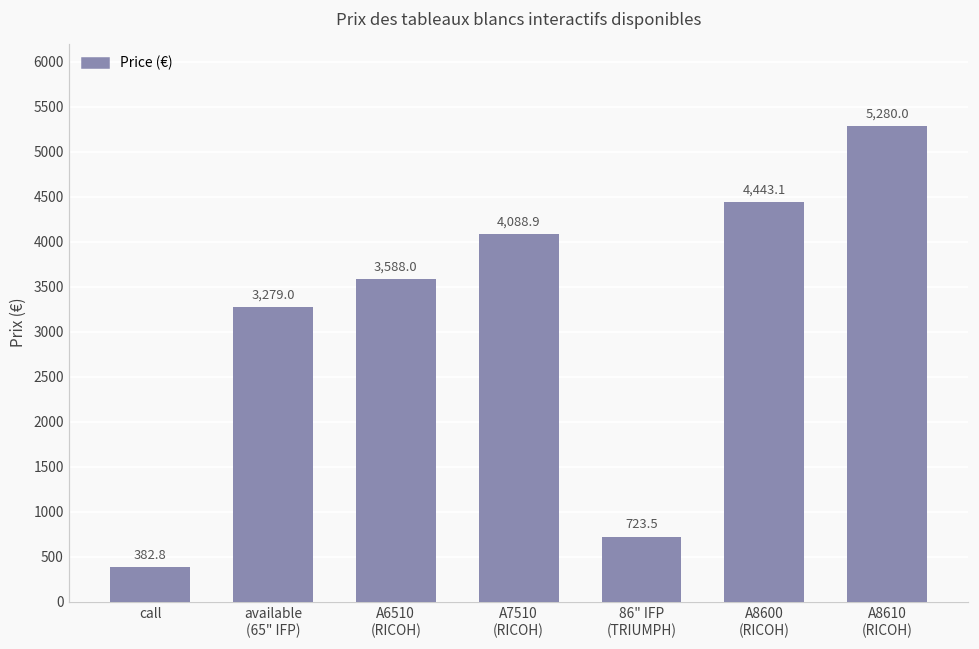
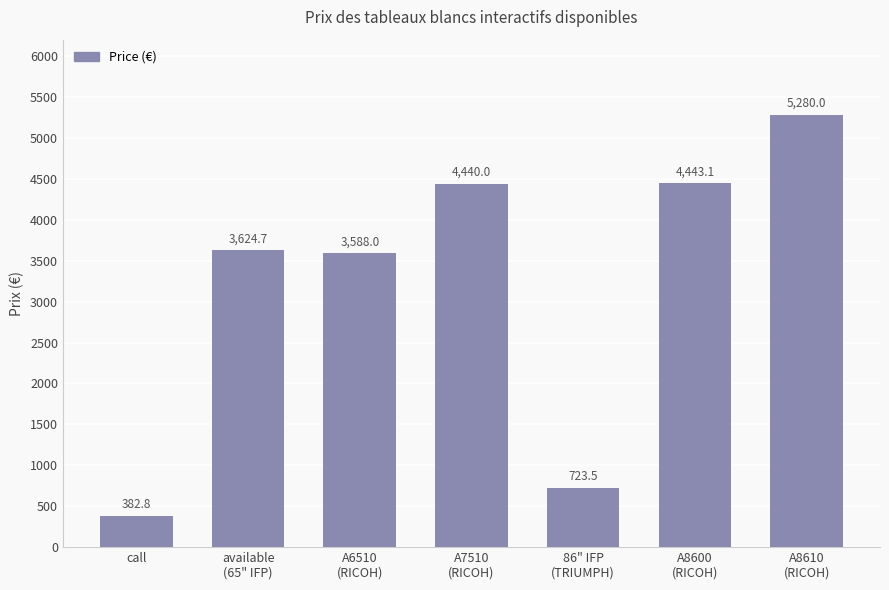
  {
    "call": "382.8",
-   "available (65\" IFP)": "3,279.0",
+   "available (65\" IFP)": "3,624.7",
    "A6510 (RICOH)": "3,588.0",
-   "A7510 (RICOH)": "4,088.9",
+   "A7510 (RICOH)": "4,440.0",
    "86\" IFP (TRIUMPH)": "723.5",
    "A8600 (RICOH)": "4,443.1",
    "A8610 (RICOH)": "5,280.0"
  }
